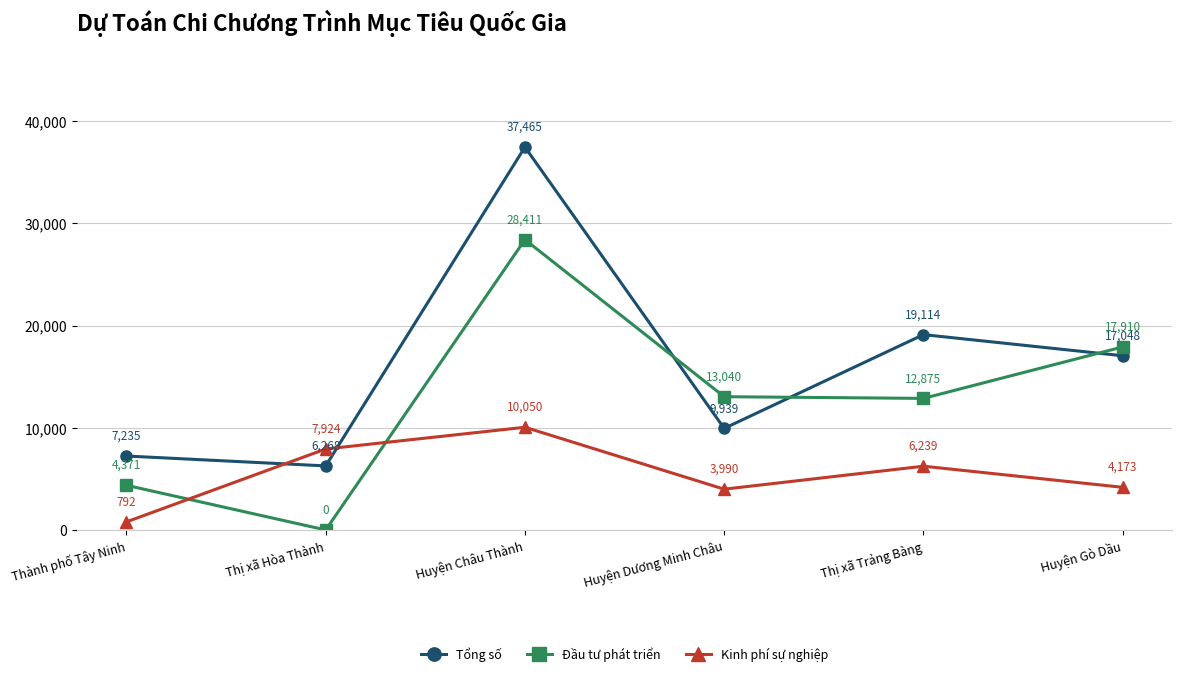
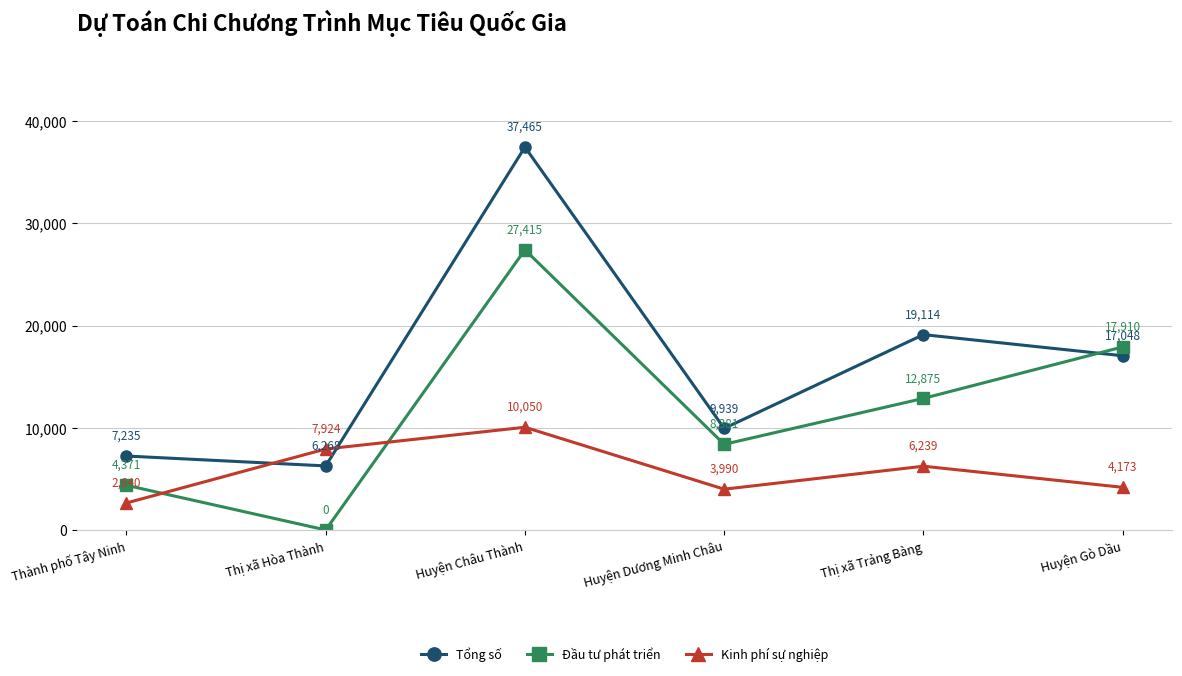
  {
    "Tổng số": {
      "Thành phố Tây Ninh": "7,235",
      "Huyện Châu Thành": "37,465",
      "Huyện Dương Minh Châu": "9,939",
      "Thị xã Trảng Bàng": "19,114"
    },
    "Đầu tư phát triển": {
      "Thành phố Tây Ninh": "4,371",
      "Thị xã Hòa Thành": "0",
-     "Huyện Châu Thành": "28,411",
-     "Huyện Dương Minh Châu": "13,040",
+     "Huyện Châu Thành": "27,415",
+     "Huyện Dương Minh Châu": "8,381",
      "Thị xã Trảng Bàng": "12,875"
    },
    "Kinh phí sự nghiệp": {
-     "Thành phố Tây Ninh": "792",
+     "Thành phố Tây Ninh": "2,640",
      "Thị xã Hòa Thành": "7,924",
      "Huyện Châu Thành": "10,050",
      "Huyện Dương Minh Châu": "3,990",
      "Thị xã Trảng Bàng": "6,239",
      "Huyện Gò Dầu": "4,173"
    }
  }
